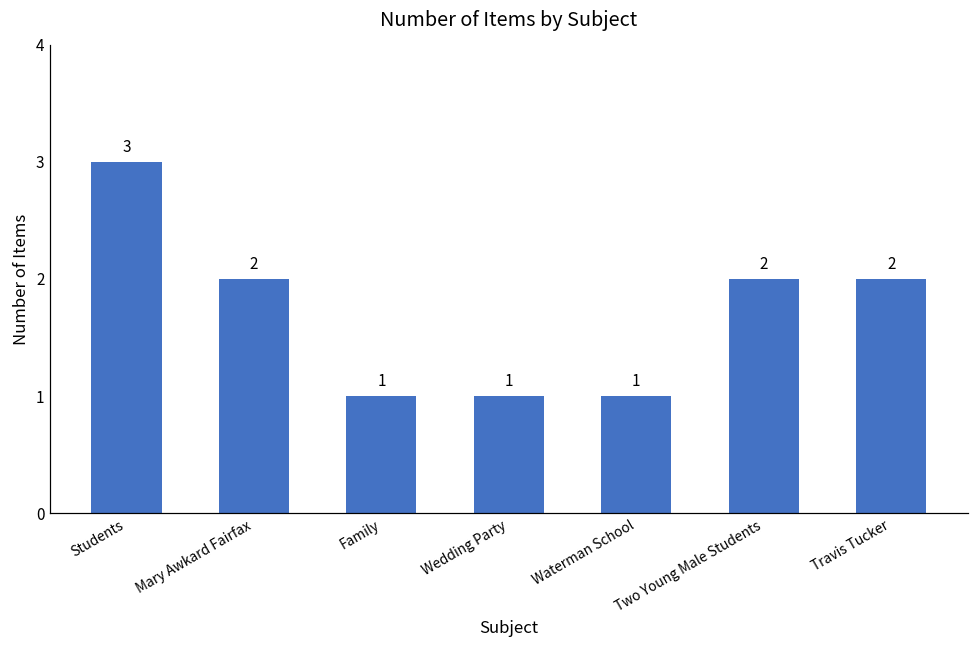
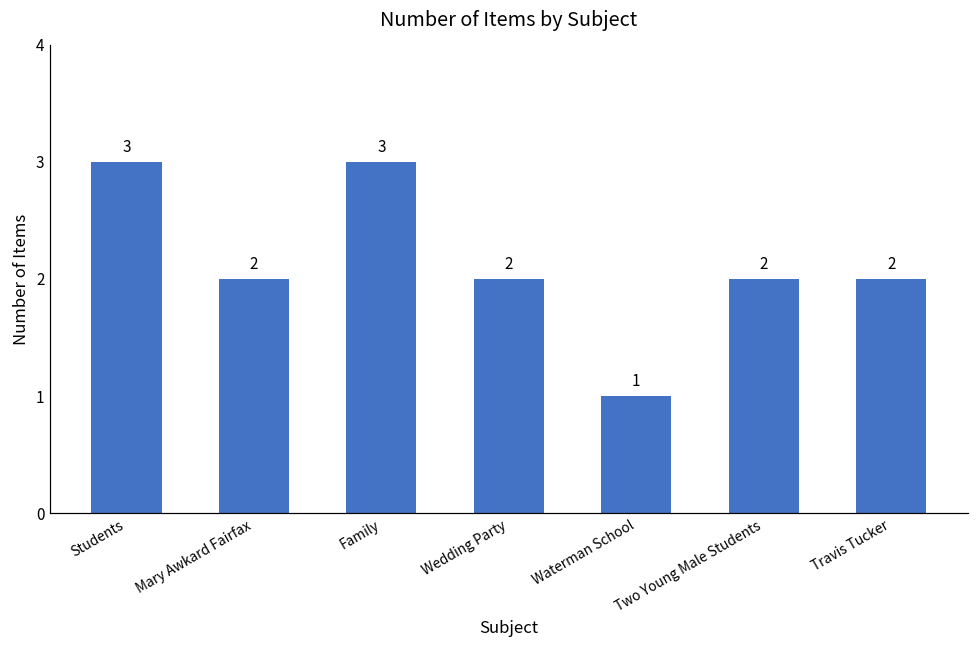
  {
    "Students": 3,
    "Mary Awkard Fairfax": 2,
-   "Family": 1,
-   "Wedding Party": 1,
+   "Family": 3,
+   "Wedding Party": 2,
    "Waterman School": 1,
    "Two Young Male Students": 2,
    "Travis Tucker": 2
  }
